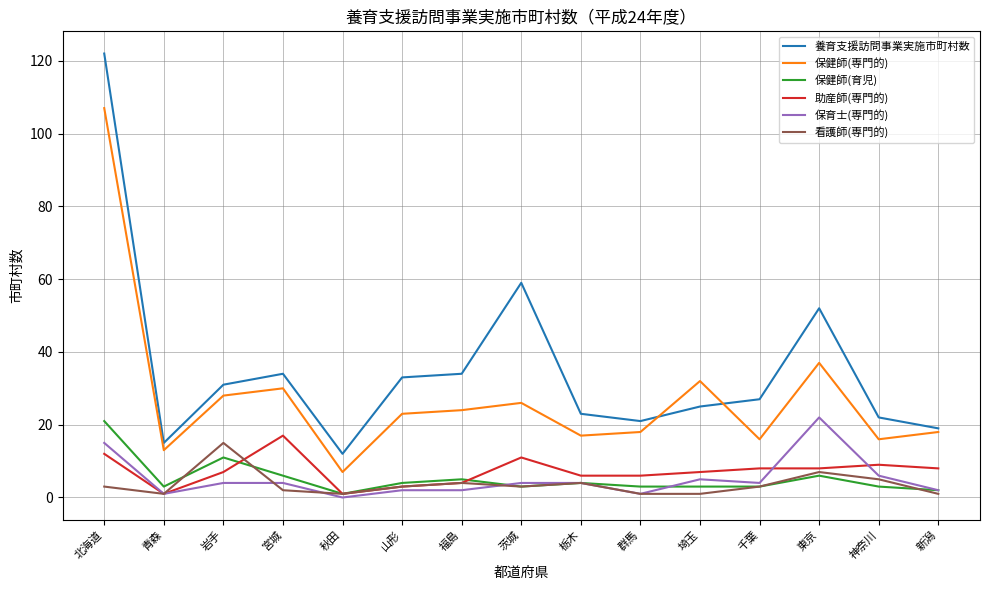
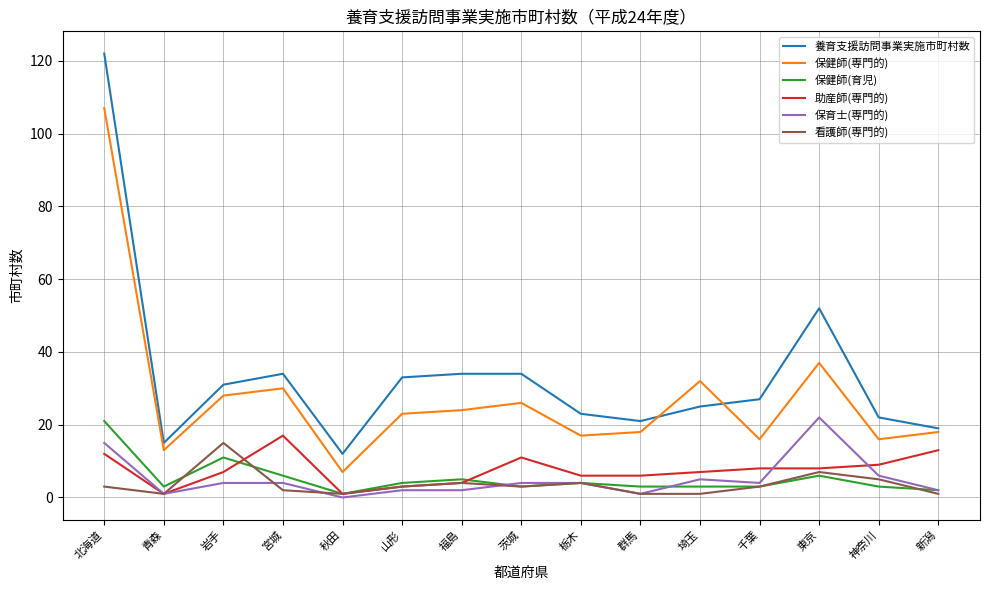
  {
    "養育支援訪問事業実施市町村数": {
      "北海道": 122,
      "青森": 15,
      "岩手": 31,
      "宮城": 34,
      "秋田": 12,
      "山形": 33,
      "福島": 34,
-     "茨城": 59,
+     "茨城": 34,
      "栃木": 23,
      "群馬": 21,
      "埼玉": 25,
      "千葉": 27,
      "東京": 52,
      "神奈川": 22,
      "新潟": 19
    },
    "保健師(専門的)": {
      "北海道": 107,
      "青森": 13,
      "岩手": 28,
      "宮城": 30,
      "秋田": 7,
      "山形": 23,
      "福島": 24,
      "茨城": 26,
      "栃木": 17,
      "群馬": 18,
      "埼玉": 32,
      "千葉": 16,
      "東京": 37,
      "神奈川": 16,
      "新潟": 18
    },
    "保健師(育児)": {
      "北海道": 21,
      "青森": 3,
      "岩手": 11,
      "宮城": 6,
      "山形": 4,
      "福島": 5,
      "群馬": 3,
      "埼玉": 3,
      "東京": 6,
      "神奈川": 3
    },
    "助産師(専門的)": {
      "北海道": 12,
      "岩手": 7,
      "宮城": 17,
      "茨城": 11,
      "栃木": 6,
      "群馬": 6,
      "埼玉": 7,
      "千葉": 8,
      "東京": 8,
      "神奈川": 9,
-     "新潟": 8
+     "新潟": 13
    },
    "保育士(専門的)": {
      "北海道": 15,
      "岩手": 4,
      "宮城": 4,
      "秋田": 0,
      "山形": 2,
      "福島": 2,
      "茨城": 4,
      "埼玉": 5,
      "千葉": 4,
      "東京": 22,
      "神奈川": 6
    },
    "看護師(専門的)": {
      "北海道": 3,
      "岩手": 15,
      "宮城": 2,
      "埼玉": 1,
      "東京": 7,
      "神奈川": 5,
      "新潟": 1
    }
  }
